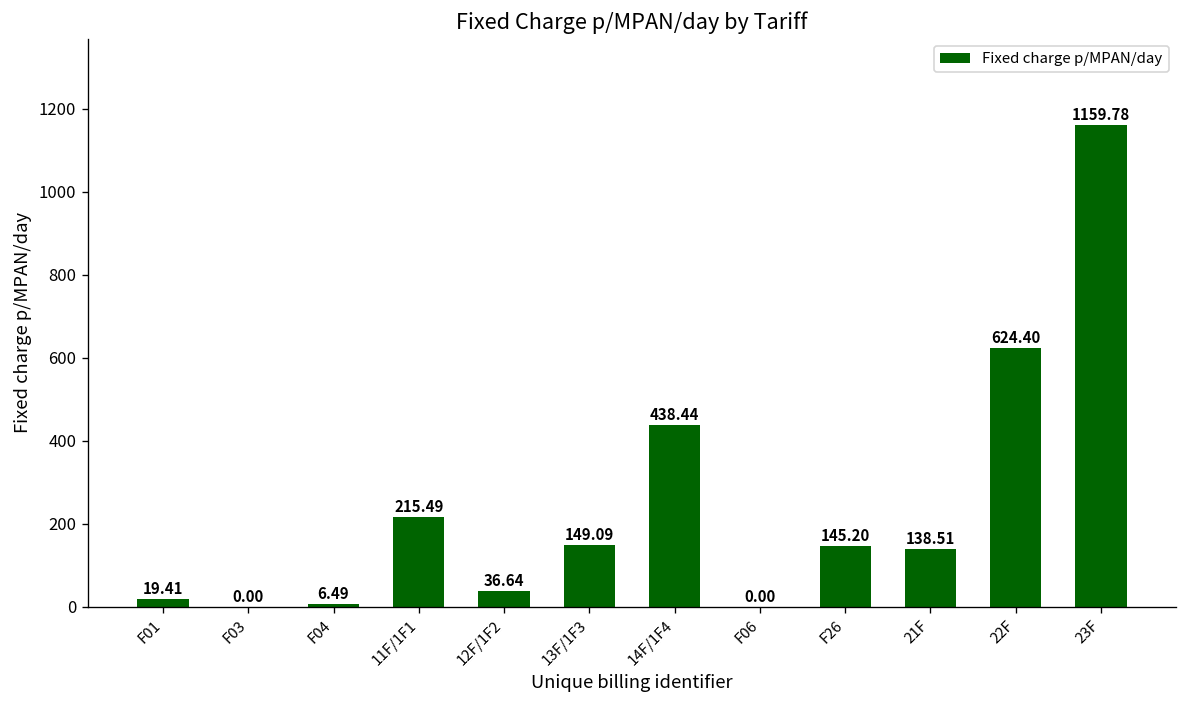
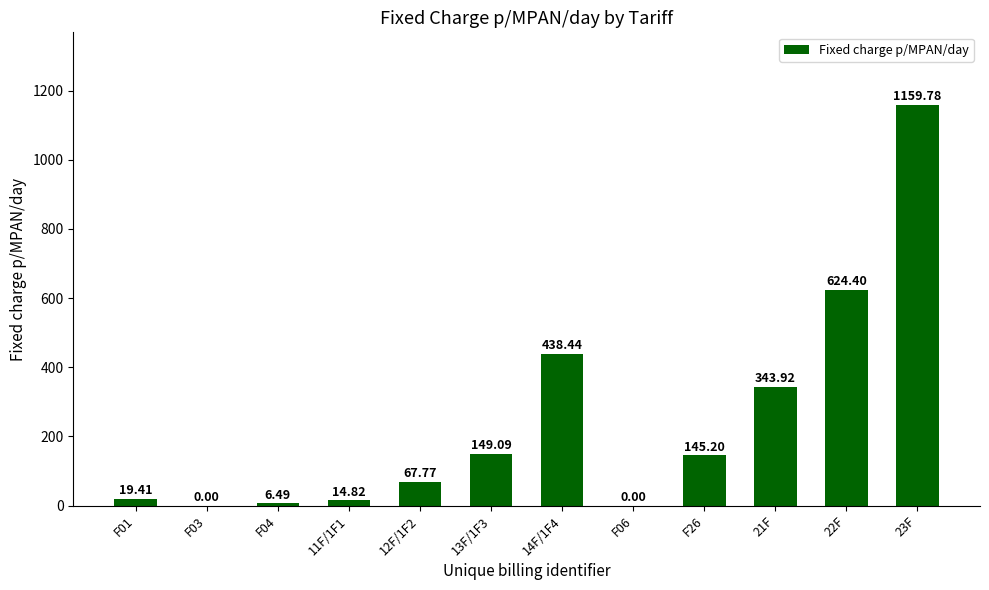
  {
    "F01": 19.41,
    "F03": 0.00,
    "F04": 6.49,
-   "11F/1F1": 215.49,
-   "12F/1F2": 36.64,
+   "11F/1F1": 14.82,
+   "12F/1F2": 67.77,
    "13F/1F3": 149.09,
    "14F/1F4": 438.44,
    "F06": 0.00,
    "F26": 145.20,
-   "21F": 138.51,
+   "21F": 343.92,
    "22F": 624.40,
    "23F": 1159.78
  }
